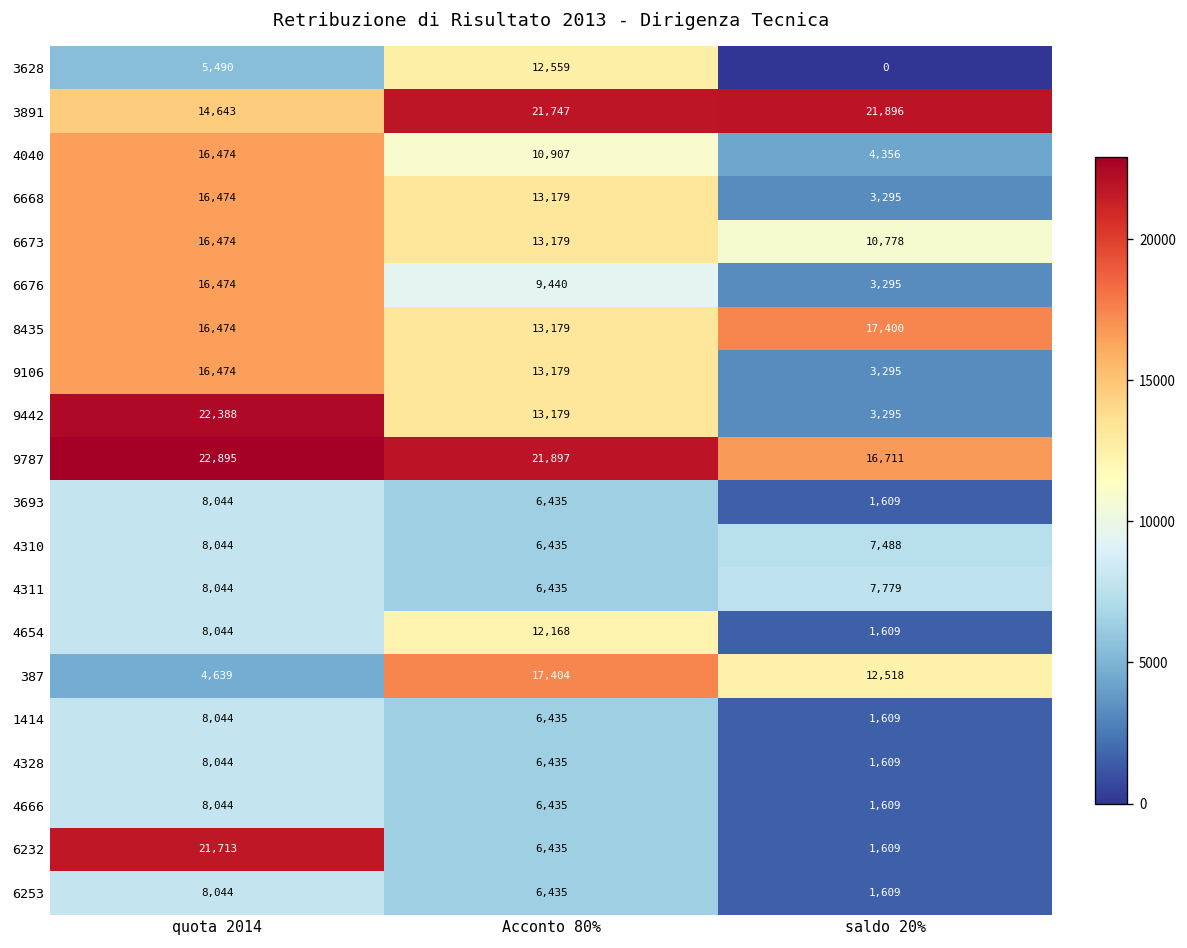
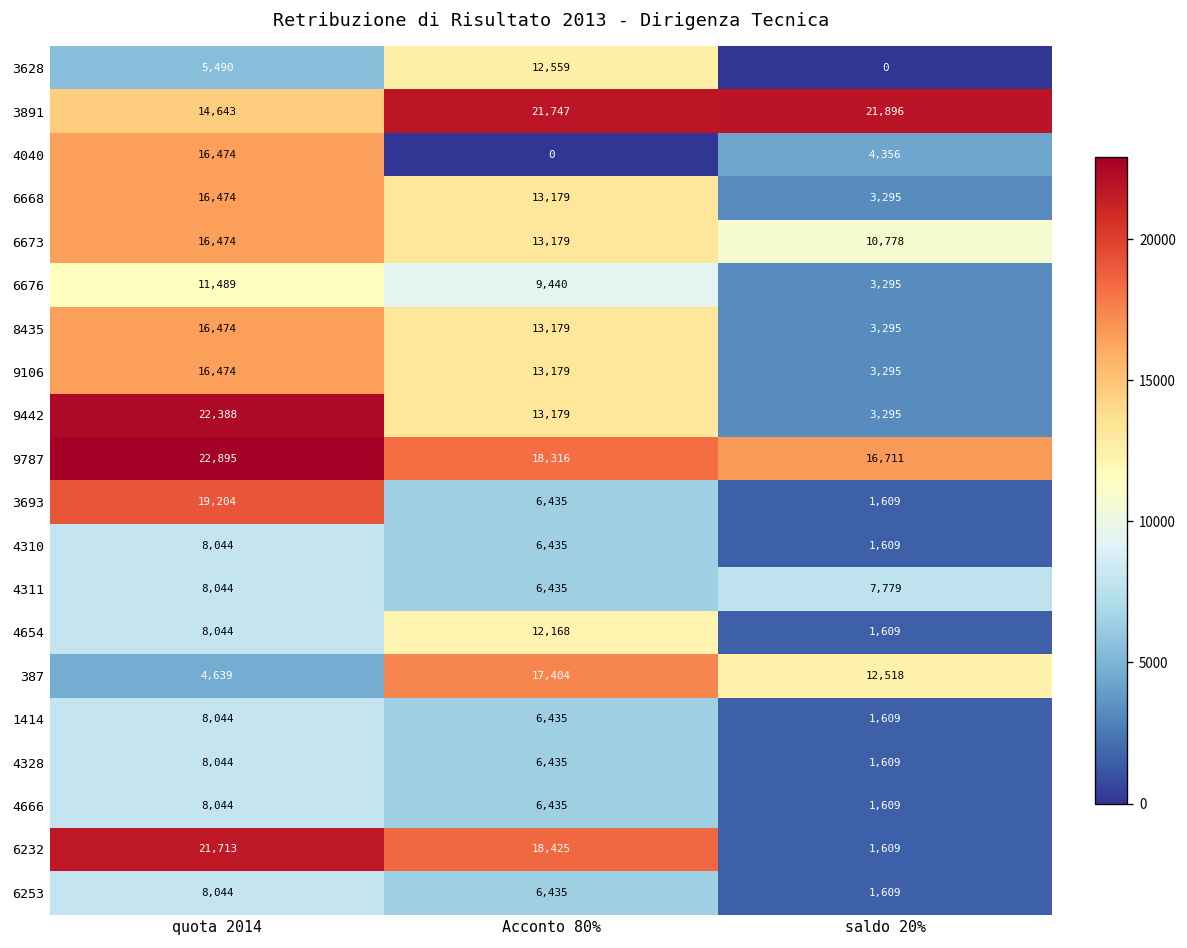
  {
    "3628": {
      "quota 2014": "5,490",
      "Acconto 80%": "12,559",
      "saldo 20%": "0"
    },
    "3891": {
      "quota 2014": "14,643",
      "Acconto 80%": "21,747",
      "saldo 20%": "21,896"
    },
    "4040": {
      "quota 2014": "16,474",
-     "Acconto 80%": "10,907",
+     "Acconto 80%": "0",
      "saldo 20%": "4,356"
    },
    "6668": {
      "quota 2014": "16,474",
      "Acconto 80%": "13,179",
      "saldo 20%": "3,295"
    },
    "6673": {
      "quota 2014": "16,474",
      "Acconto 80%": "13,179",
      "saldo 20%": "10,778"
    },
    "6676": {
-     "quota 2014": "16,474",
+     "quota 2014": "11,489",
      "Acconto 80%": "9,440",
      "saldo 20%": "3,295"
    },
    "8435": {
      "quota 2014": "16,474",
      "Acconto 80%": "13,179",
-     "saldo 20%": "17,400"
+     "saldo 20%": "3,295"
    },
    "9106": {
      "quota 2014": "16,474",
      "Acconto 80%": "13,179",
      "saldo 20%": "3,295"
    },
    "9442": {
      "quota 2014": "22,388",
      "Acconto 80%": "13,179",
      "saldo 20%": "3,295"
    },
    "9787": {
      "quota 2014": "22,895",
-     "Acconto 80%": "21,897",
+     "Acconto 80%": "18,316",
      "saldo 20%": "16,711"
    },
    "3693": {
-     "quota 2014": "8,044",
+     "quota 2014": "19,204",
      "Acconto 80%": "6,435",
      "saldo 20%": "1,609"
    },
    "4310": {
      "quota 2014": "8,044",
      "Acconto 80%": "6,435",
-     "saldo 20%": "7,488"
+     "saldo 20%": "1,609"
    },
    "4311": {
      "quota 2014": "8,044",
      "Acconto 80%": "6,435",
      "saldo 20%": "7,779"
    },
    "4654": {
      "quota 2014": "8,044",
      "Acconto 80%": "12,168",
      "saldo 20%": "1,609"
    },
    "387": {
      "quota 2014": "4,639",
      "Acconto 80%": "17,404",
      "saldo 20%": "12,518"
    },
    "1414": {
      "quota 2014": "8,044",
      "Acconto 80%": "6,435",
      "saldo 20%": "1,609"
    },
    "4328": {
      "quota 2014": "8,044",
      "Acconto 80%": "6,435",
      "saldo 20%": "1,609"
    },
    "4666": {
      "quota 2014": "8,044",
      "Acconto 80%": "6,435",
      "saldo 20%": "1,609"
    },
    "6232": {
      "quota 2014": "21,713",
-     "Acconto 80%": "6,435",
+     "Acconto 80%": "18,425",
      "saldo 20%": "1,609"
    },
    "6253": {
      "quota 2014": "8,044",
      "Acconto 80%": "6,435",
      "saldo 20%": "1,609"
    }
  }
